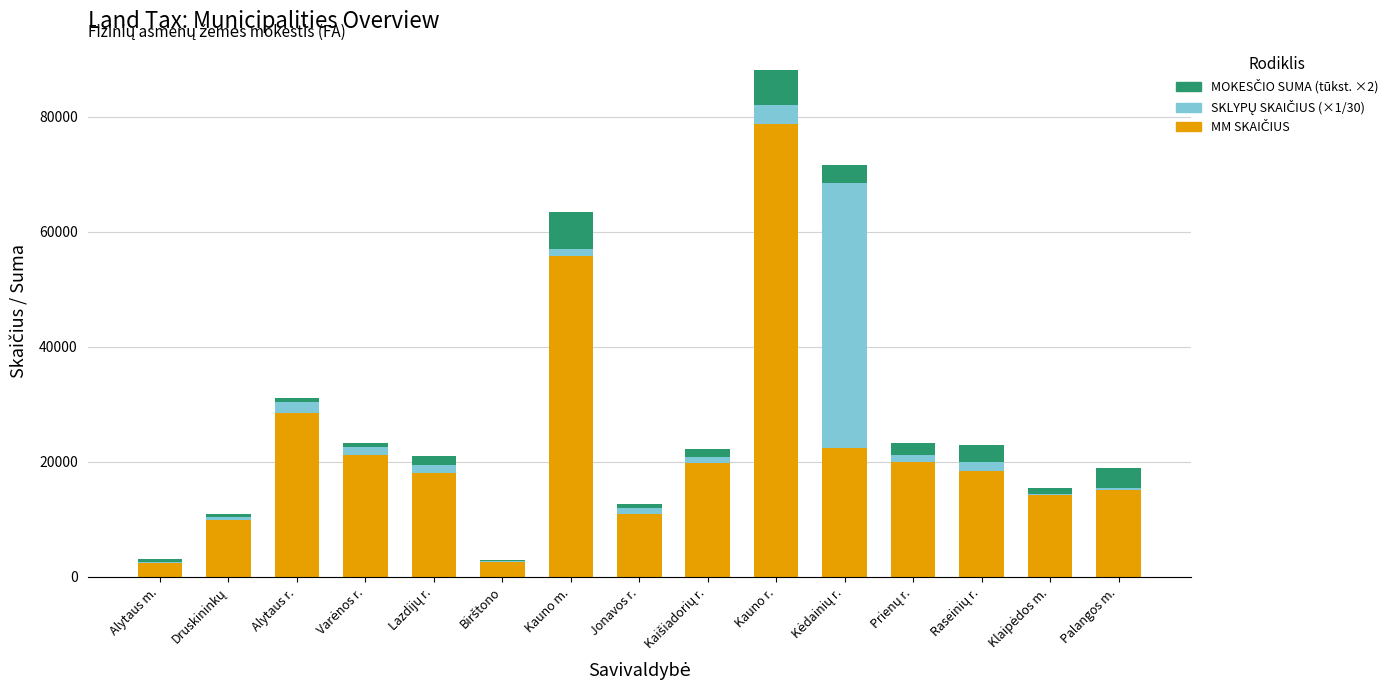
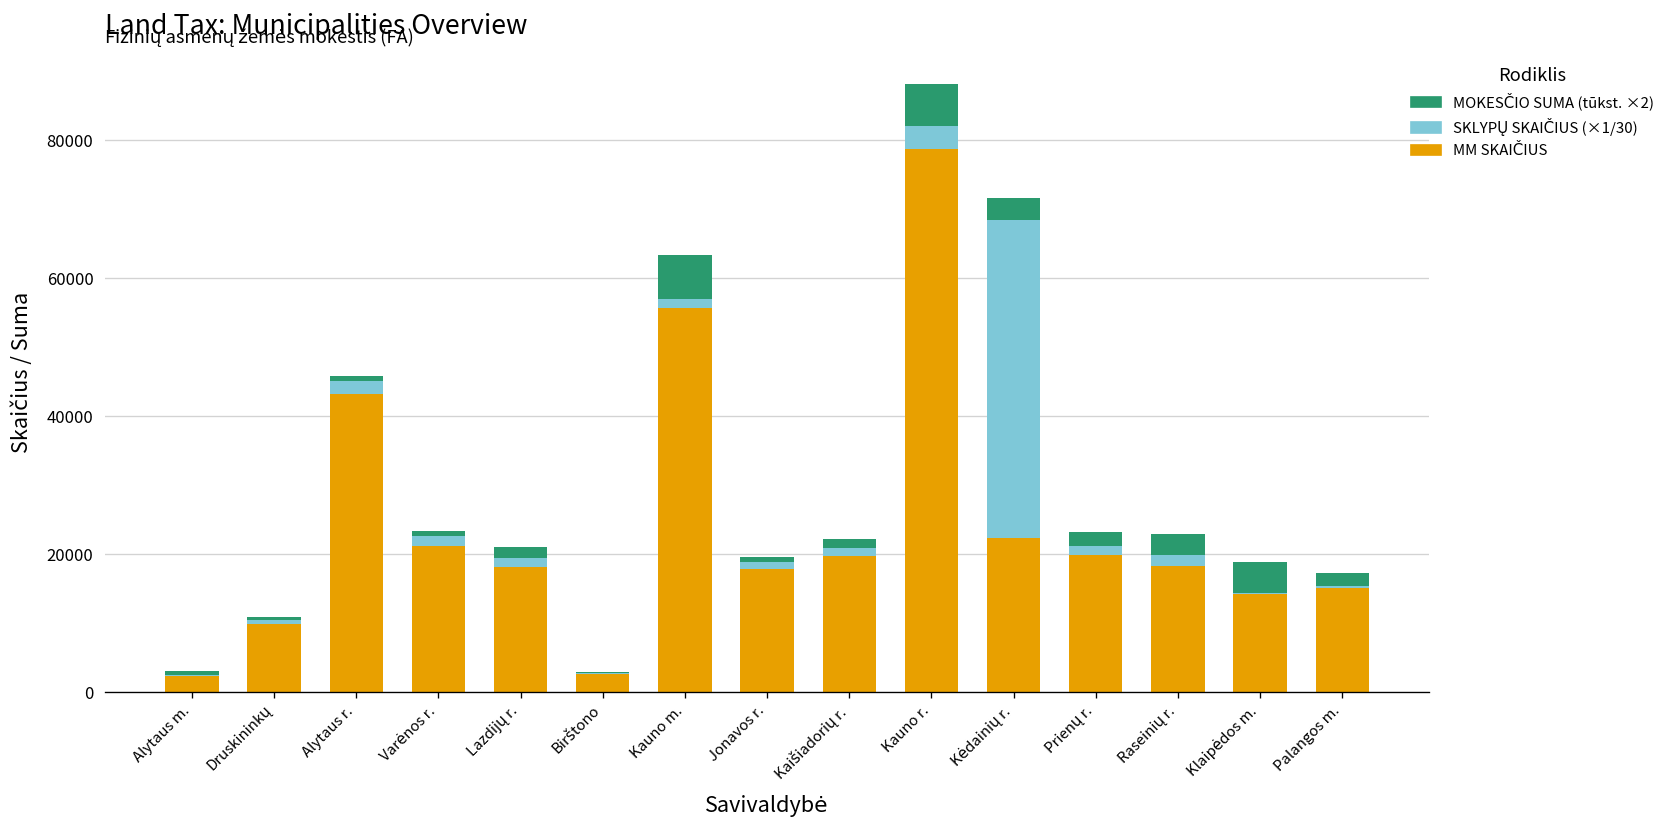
  {
    "MM SKAIČIUS": {
      "Alytaus m.": 2000,
      "Druskininkų": 10000,
-     "Alytaus r.": 28000,
+     "Alytaus r.": 43000,
      "Varėnos r.": 21000,
      "Lazdijų r.": 18000,
      "Birštono": 3000,
      "Kauno m.": 56000,
-     "Jonavos r.": 11000,
+     "Jonavos r.": 18000,
      "Kaišiadorių r.": 20000,
      "Kauno r.": 79000,
      "Kėdainių r.": 22000,
      "Prienų r.": 20000,
      "Raseinių r.": 18000,
      "Klaipėdos m.": 14000,
      "Palangos m.": 15000
    },
    "SKLYPŲ SKAIČIUS (×1/30)": {
      "Druskininkų": 1000,
      "Alytaus r.": 2000,
      "Varėnos r.": 1000,
      "Lazdijų r.": 1000,
      "Kauno m.": 1000,
      "Jonavos r.": 1000,
      "Kaišiadorių r.": 1000,
      "Kauno r.": 3000,
      "Kėdainių r.": 46000,
      "Prienų r.": 1000,
      "Raseinių r.": 2000
    },
    "MOKESČIO SUMA (tūkst. ×2)": {
      "Alytaus m.": 1000,
      "Druskininkų": 0,
      "Alytaus r.": 1000,
      "Varėnos r.": 1000,
      "Lazdijų r.": 2000,
      "Kauno m.": 6000,
      "Jonavos r.": 1000,
      "Kaišiadorių r.": 1000,
      "Kauno r.": 6000,
      "Kėdainių r.": 3000,
      "Prienų r.": 2000,
      "Raseinių r.": 3000,
-     "Klaipėdos m.": 1000,
-     "Palangos m.": 4000
+     "Klaipėdos m.": 5000,
+     "Palangos m.": 2000
    }
  }
